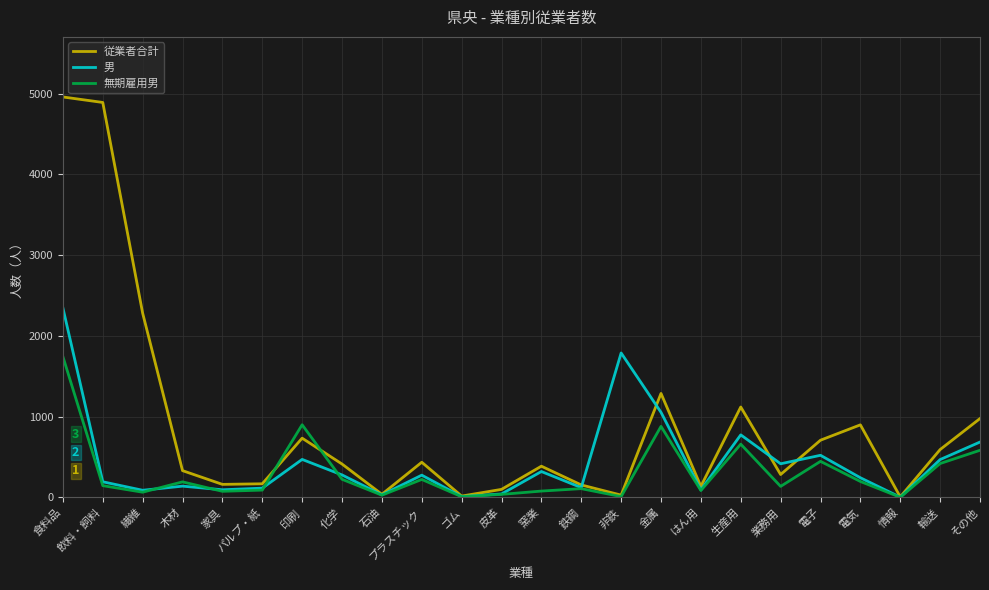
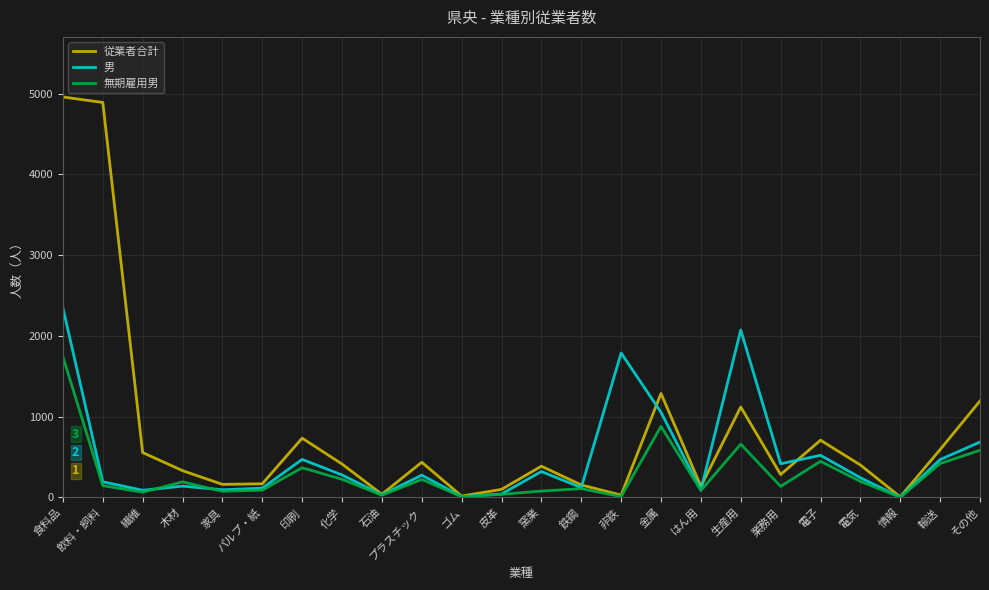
  {
    "従業者合計": {
      "食料品": 5000,
      "飲料・飼料": 4900,
-     "繊維": 2300,
+     "繊維": 600,
      "木材": 300,
      "家具": 200,
      "パルプ・紙": 200,
      "印刷": 700,
      "化学": 400,
      "プラスチック": 400,
      "皮革": 100,
      "窯業": 400,
      "鉄鋼": 200,
      "金属": 1300,
      "はん用": 100,
      "生産用": 1100,
      "業務用": 300,
      "電子": 700,
-     "電気": 900,
+     "電気": 400,
      "輸送": 600,
-     "その他": 1000
+     "その他": 1200
    },
    "男": {
      "食料品": 2300,
      "木材": 100,
      "印刷": 500,
      "化学": 300,
      "プラスチック": 300,
      "窯業": 300,
      "非鉄": 1800,
      "金属": 1100,
-     "生産用": 800,
+     "生産用": 2100,
      "業務用": 400,
      "電子": 500,
      "電気": 200,
      "輸送": 500,
      "その他": 700
    },
    "無期雇用男": {
      "食料品": 1700,
      "飲料・飼料": 100,
      "木材": 200,
-     "印刷": 900,
+     "印刷": 400,
      "化学": 200,
      "プラスチック": 200,
      "窯業": 100,
      "金属": 900,
      "生産用": 700,
      "業務用": 100,
      "電子": 400,
      "電気": 200,
      "輸送": 400,
      "その他": 600
    }
  }
